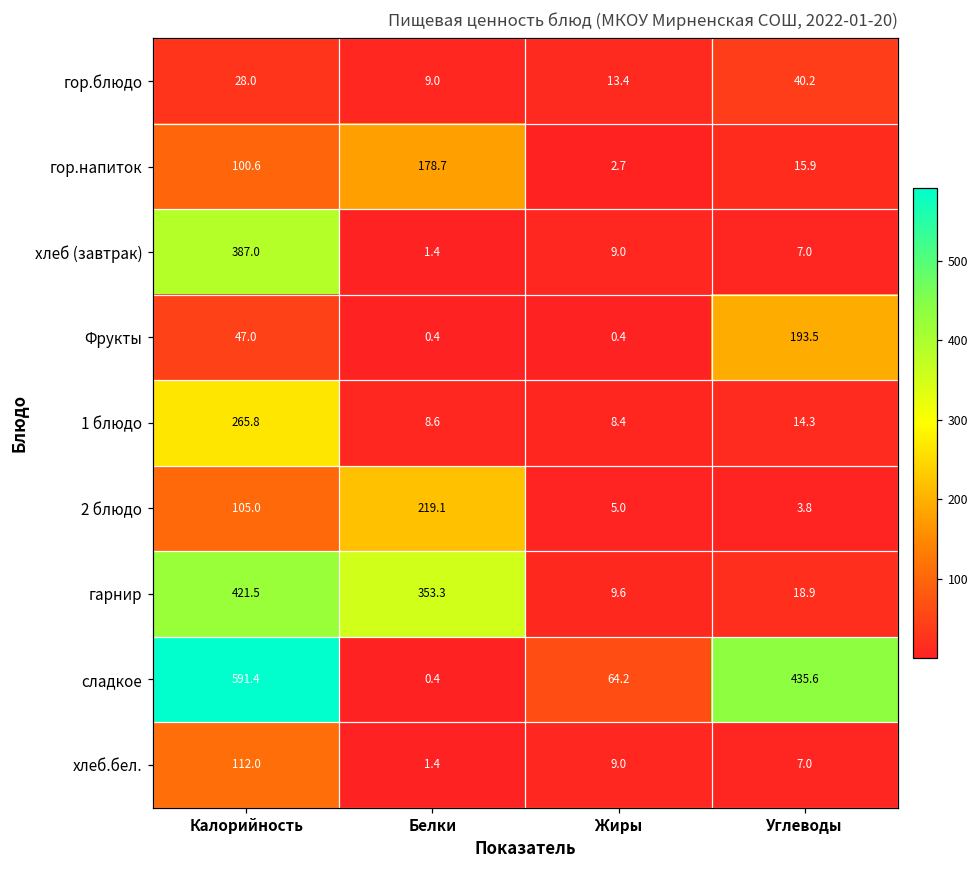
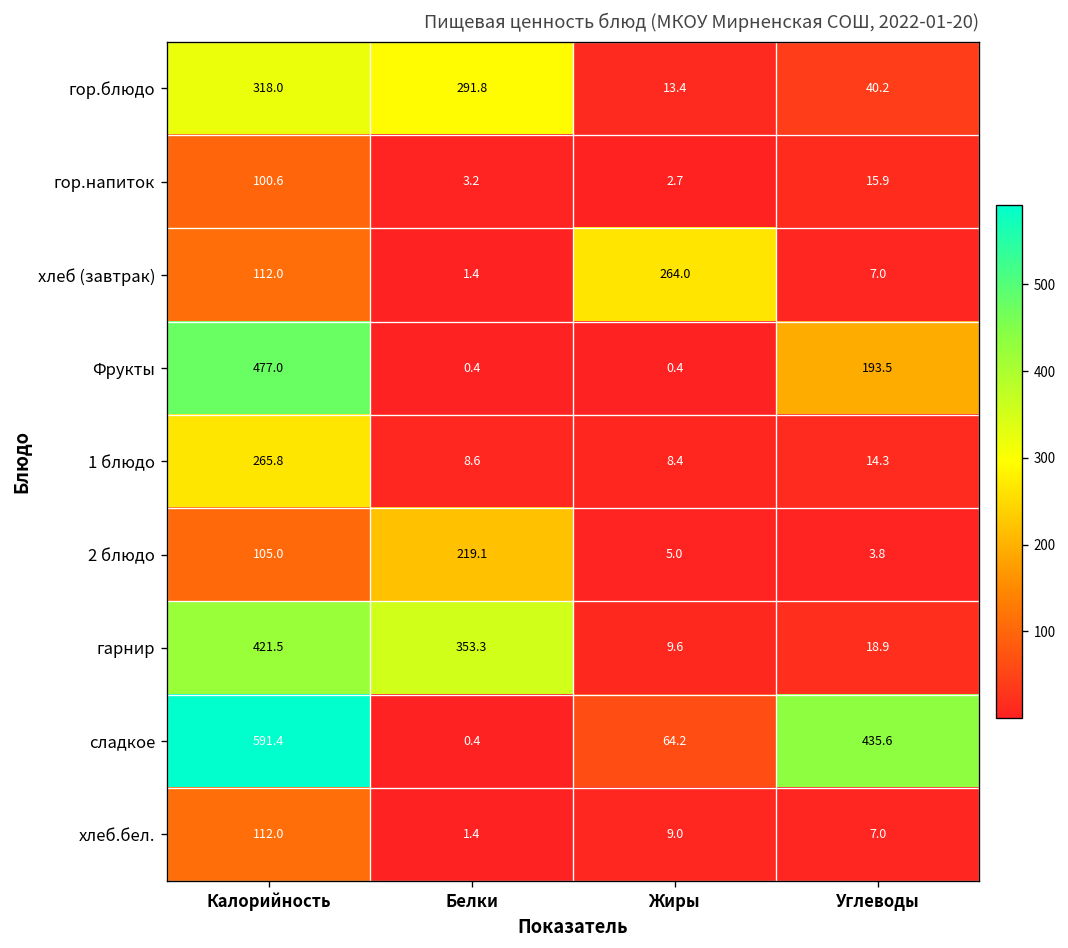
  {
    "гор.блюдо": {
-     "Калорийность": 28.0,
-     "Белки": 9.0,
+     "Калорийность": 318.0,
+     "Белки": 291.8,
      "Жиры": 13.4,
      "Углеводы": 40.2
    },
    "гор.напиток": {
      "Калорийность": 100.6,
-     "Белки": 178.7,
+     "Белки": 3.2,
      "Жиры": 2.7,
      "Углеводы": 15.9
    },
    "хлеб (завтрак)": {
-     "Калорийность": 387.0,
+     "Калорийность": 112.0,
      "Белки": 1.4,
-     "Жиры": 9.0,
+     "Жиры": 264.0,
      "Углеводы": 7.0
    },
    "Фрукты": {
-     "Калорийность": 47.0,
+     "Калорийность": 477.0,
      "Белки": 0.4,
      "Жиры": 0.4,
      "Углеводы": 193.5
    },
    "1 блюдо": {
      "Калорийность": 265.8,
      "Белки": 8.6,
      "Жиры": 8.4,
      "Углеводы": 14.3
    },
    "2 блюдо": {
      "Калорийность": 105.0,
      "Белки": 219.1,
      "Жиры": 5.0,
      "Углеводы": 3.8
    },
    "гарнир": {
      "Калорийность": 421.5,
      "Белки": 353.3,
      "Жиры": 9.6,
      "Углеводы": 18.9
    },
    "сладкое": {
      "Калорийность": 591.4,
      "Белки": 0.4,
      "Жиры": 64.2,
      "Углеводы": 435.6
    },
    "хлеб.бел.": {
      "Калорийность": 112.0,
      "Белки": 1.4,
      "Жиры": 9.0,
      "Углеводы": 7.0
    }
  }
